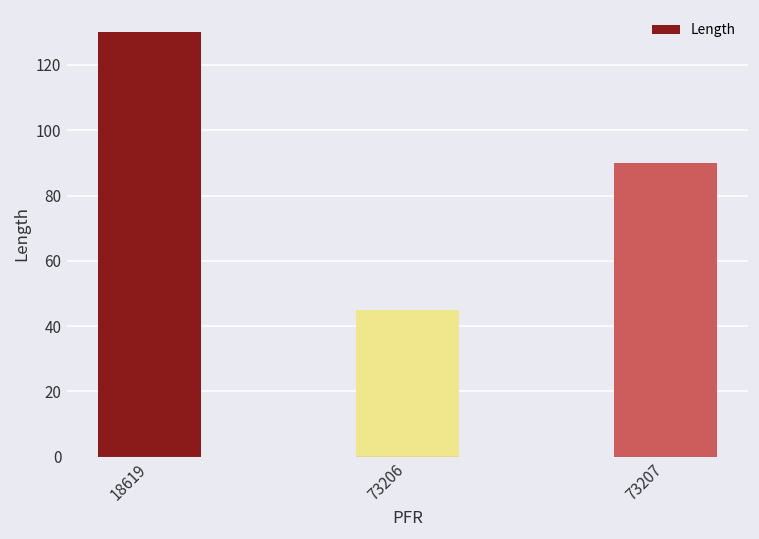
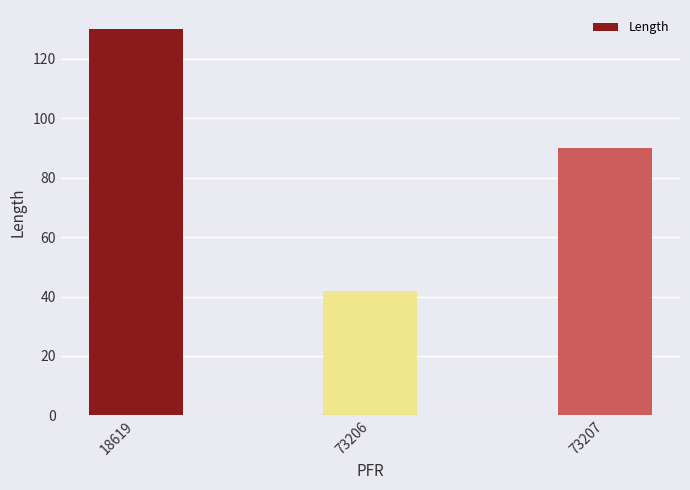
  {
    "18619": 130,
-   "73206": 45,
+   "73206": 42,
    "73207": 90
  }
